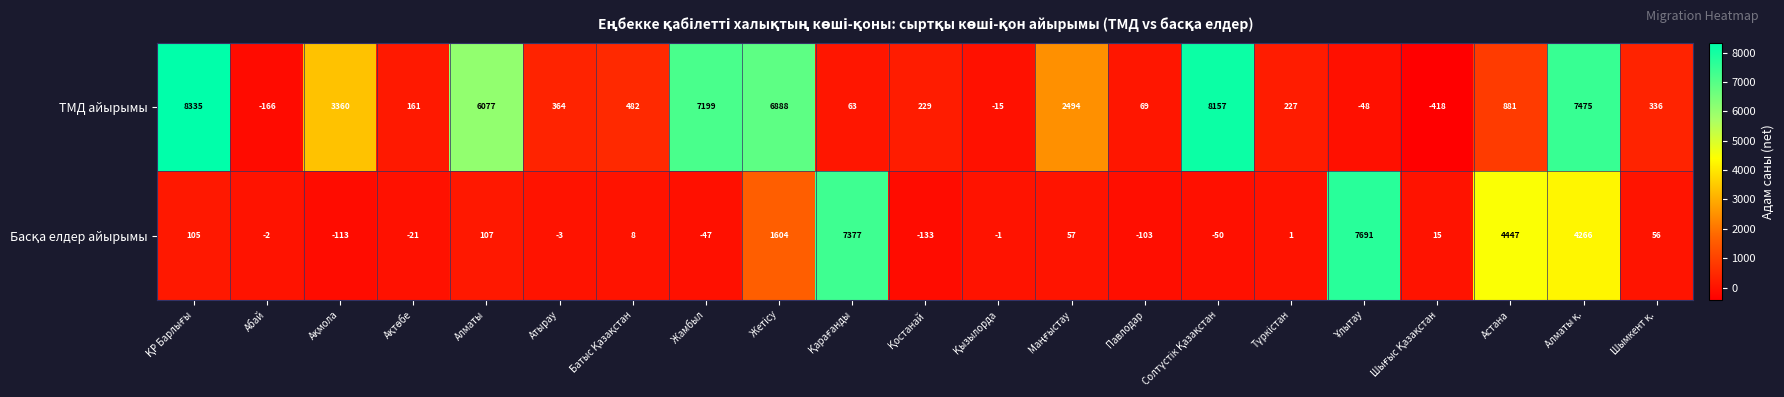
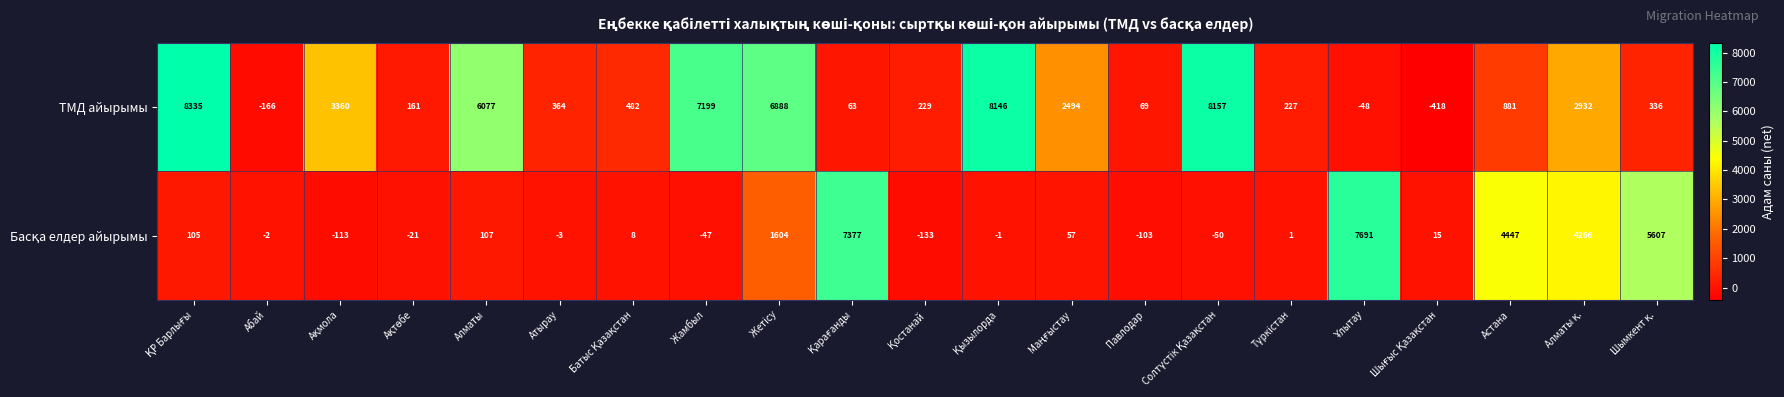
  {
    "ТМД айырымы": {
      "ҚР Барлығы": 8335,
      "Абай": -166,
      "Ақмола": 3360,
      "Ақтөбе": 161,
      "Алматы": 6077,
      "Атырау": 364,
      "Батыс Қазақстан": 482,
      "Жамбыл": 7199,
      "Жетісу": 6888,
      "Қарағанды": 63,
      "Қостанай": 229,
-     "Қызылорда": -15,
+     "Қызылорда": 8146,
      "Маңғыстау": 2494,
      "Павлодар": 69,
      "Солтүстік Қазақстан": 8157,
      "Түркістан": 227,
      "Ұлытау": -48,
      "Шығыс Қазақстан": -418,
      "Астана": 881,
-     "Алматы қ.": 7475,
+     "Алматы қ.": 2932,
      "Шымкент қ.": 336
    },
    "Басқа елдер айырымы": {
      "ҚР Барлығы": 105,
      "Абай": -2,
      "Ақмола": -113,
      "Ақтөбе": -21,
      "Алматы": 107,
      "Атырау": -3,
      "Батыс Қазақстан": 8,
      "Жамбыл": -47,
      "Жетісу": 1604,
      "Қарағанды": 7377,
      "Қостанай": -133,
      "Қызылорда": -1,
      "Маңғыстау": 57,
      "Павлодар": -103,
      "Солтүстік Қазақстан": -50,
      "Түркістан": 1,
      "Ұлытау": 7691,
      "Шығыс Қазақстан": 15,
      "Астана": 4447,
      "Алматы қ.": 4266,
-     "Шымкент қ.": 56
+     "Шымкент қ.": 5607
    }
  }
